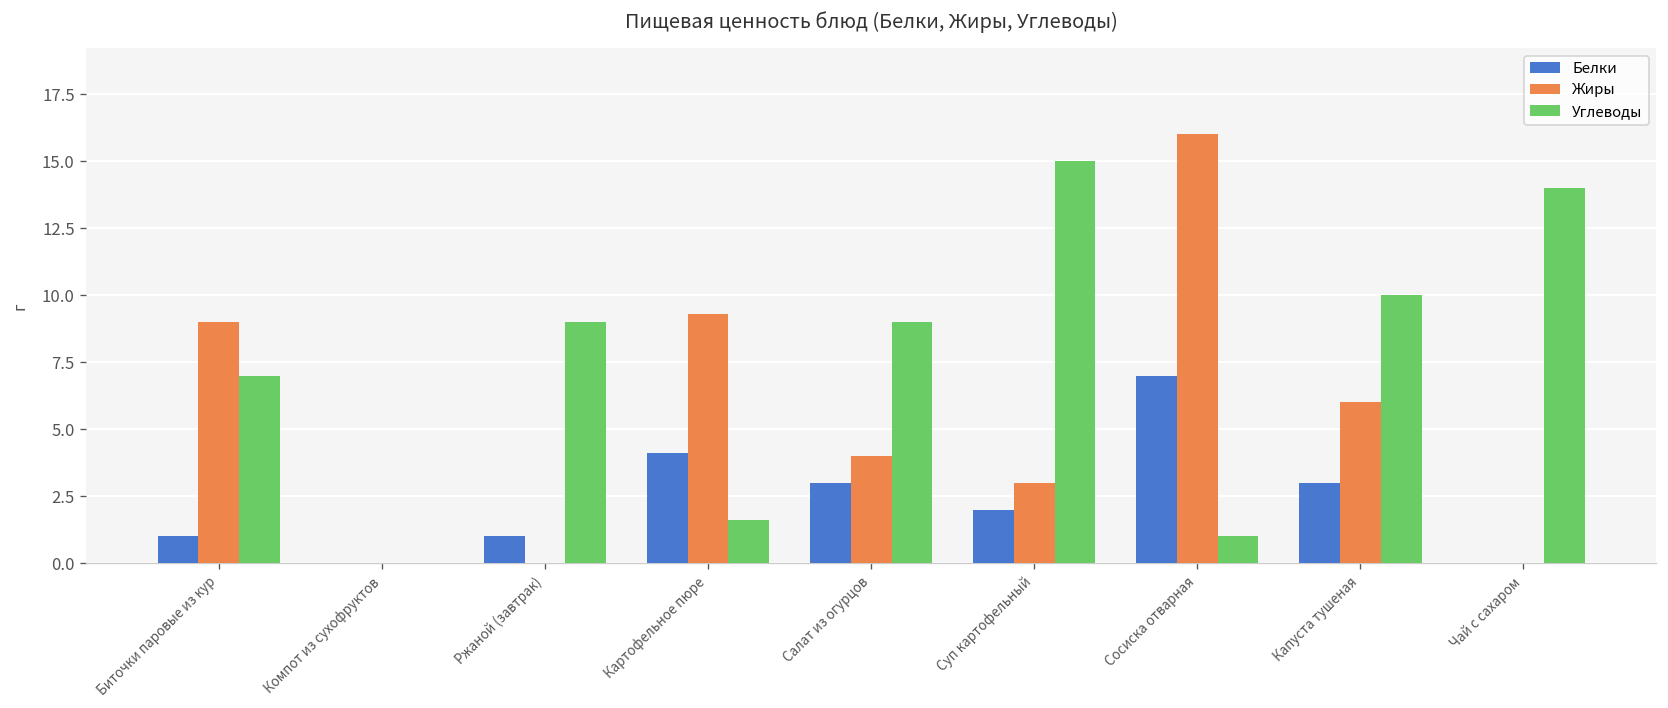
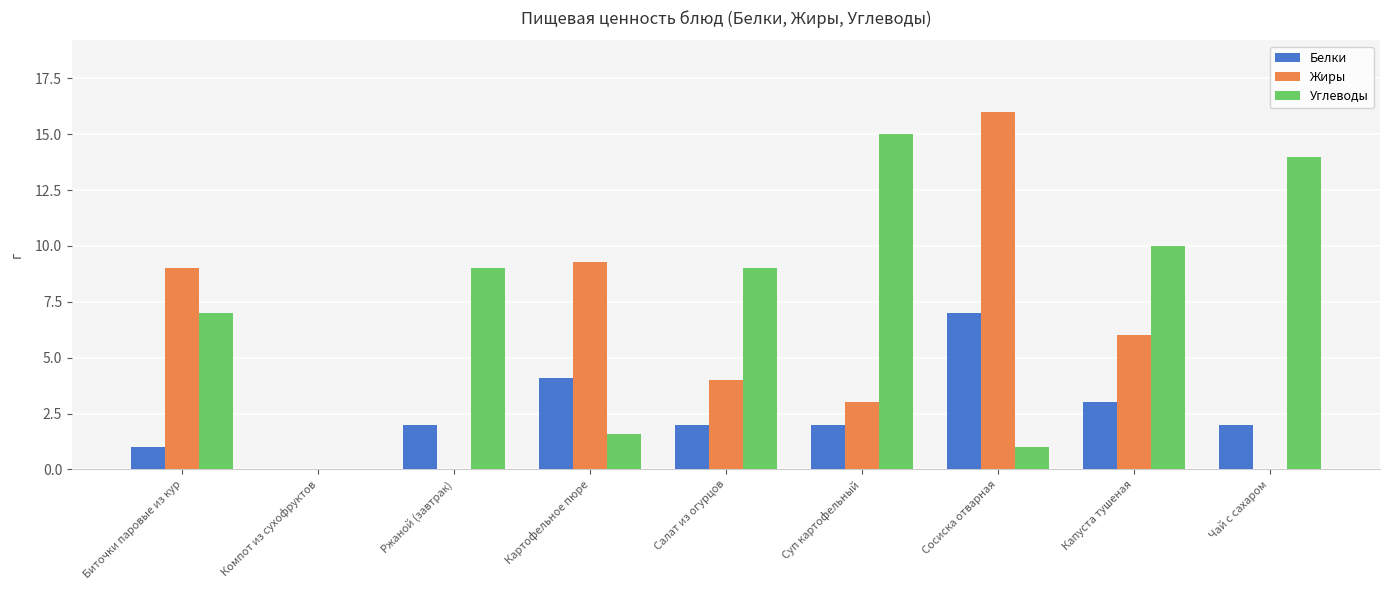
  {
    "Белки": {
      "Биточки паровые из кур": 1,
      "Компот из сухофруктов": 0,
-     "Ржаной (завтрак)": 1,
+     "Ржаной (завтрак)": 2,
      "Картофельное пюре": 4,
-     "Салат из огурцов": 3,
+     "Салат из огурцов": 2,
      "Суп картофельный": 2,
      "Сосиска отварная": 7,
      "Капуста тушеная": 3,
-     "Чай с сахаром": 0
+     "Чай с сахаром": 2
    },
    "Жиры": {
      "Биточки паровые из кур": 9,
      "Компот из сухофруктов": 0,
      "Ржаной (завтрак)": 0,
      "Картофельное пюре": 9.3,
      "Салат из огурцов": 4,
      "Суп картофельный": 3,
      "Сосиска отварная": 16,
      "Капуста тушеная": 6,
      "Чай с сахаром": 0
    },
    "Углеводы": {
      "Биточки паровые из кур": 7,
      "Компот из сухофруктов": 0,
      "Ржаной (завтрак)": 9,
      "Картофельное пюре": 1.6,
      "Салат из огурцов": 9,
      "Суп картофельный": 15,
      "Сосиска отварная": 1,
      "Капуста тушеная": 10,
      "Чай с сахаром": 14
    }
  }
